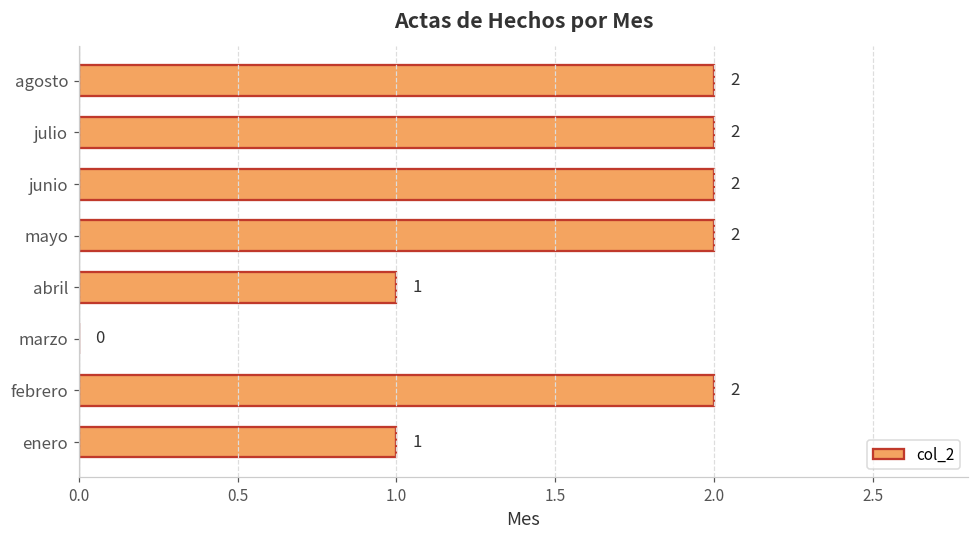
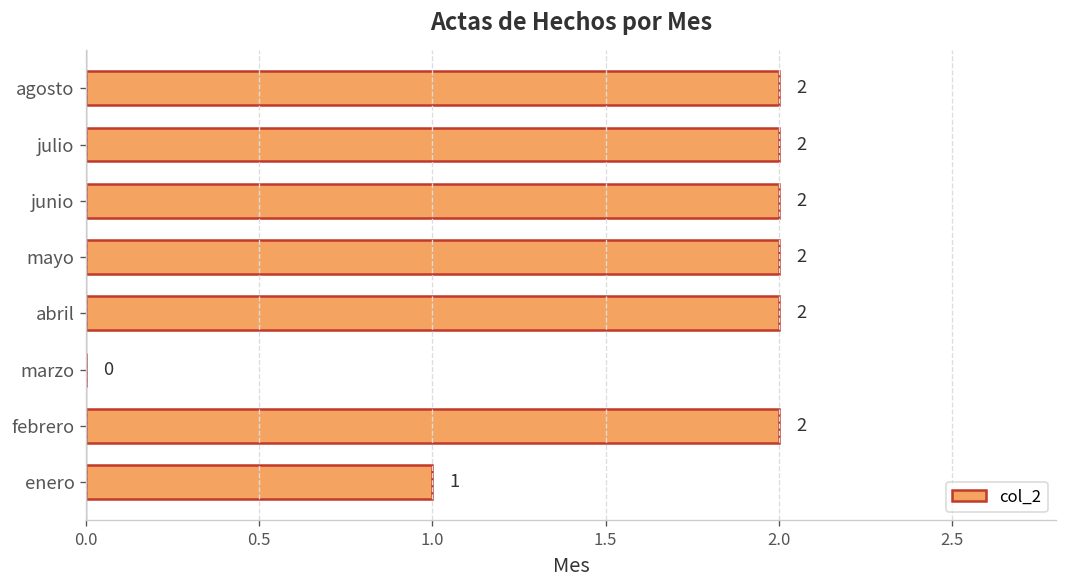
  {
    "agosto": 2,
    "julio": 2,
    "junio": 2,
    "mayo": 2,
-   "abril": 1,
+   "abril": 2,
    "marzo": 0,
    "febrero": 2,
    "enero": 1
  }
